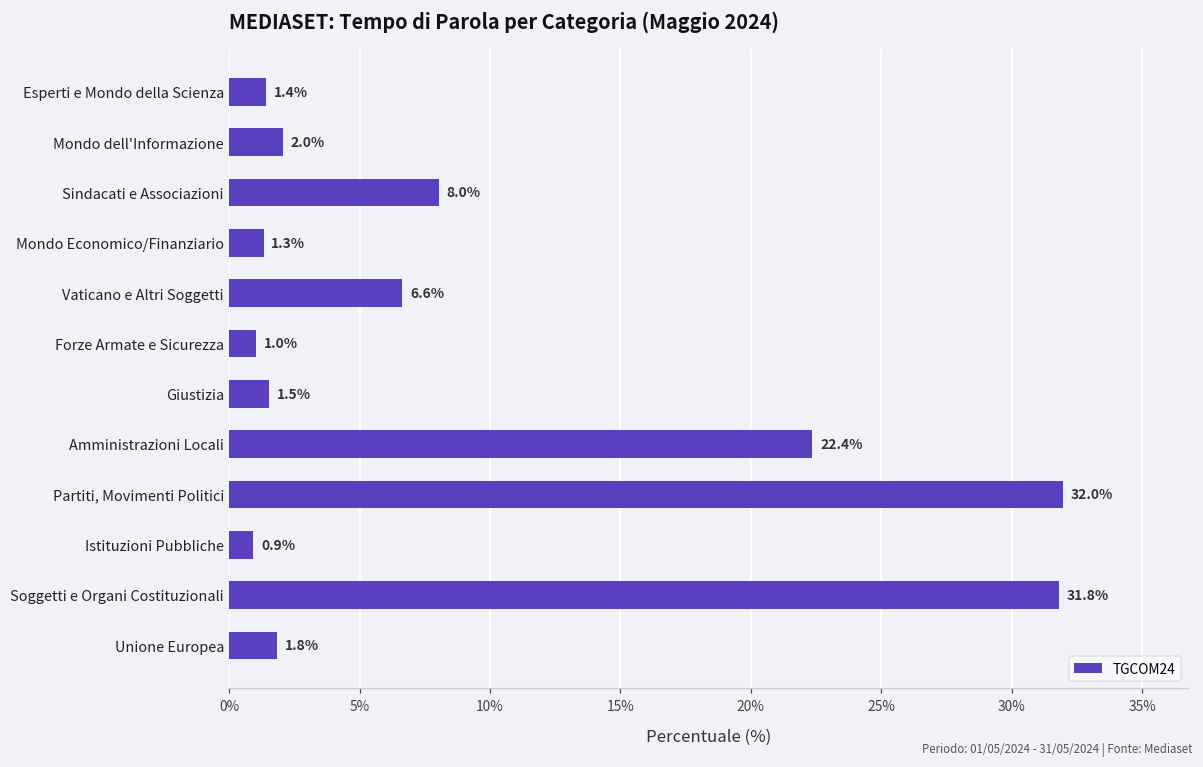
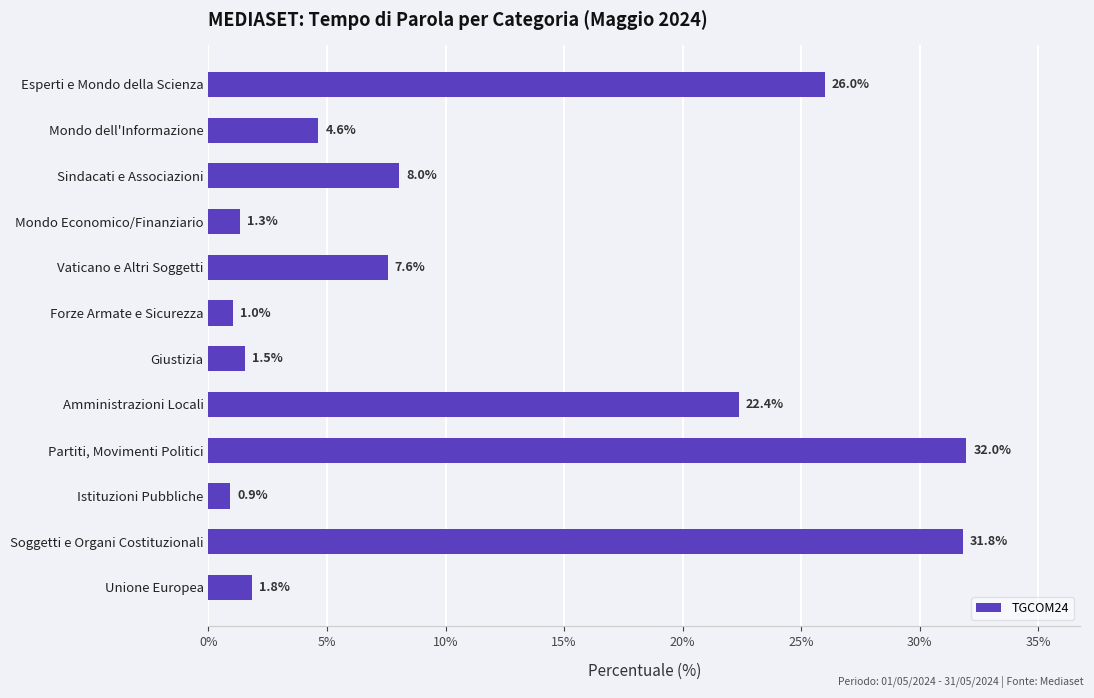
  {
-   "Esperti e Mondo della Scienza": "1.4%",
-   "Mondo dell'Informazione": "2.0%",
+   "Esperti e Mondo della Scienza": "26.0%",
+   "Mondo dell'Informazione": "4.6%",
    "Sindacati e Associazioni": "8.0%",
    "Mondo Economico/Finanziario": "1.3%",
-   "Vaticano e Altri Soggetti": "6.6%",
+   "Vaticano e Altri Soggetti": "7.6%",
    "Forze Armate e Sicurezza": "1.0%",
    "Giustizia": "1.5%",
    "Amministrazioni Locali": "22.4%",
    "Partiti, Movimenti Politici": "32.0%",
    "Istituzioni Pubbliche": "0.9%",
    "Soggetti e Organi Costituzionali": "31.8%",
    "Unione Europea": "1.8%"
  }
